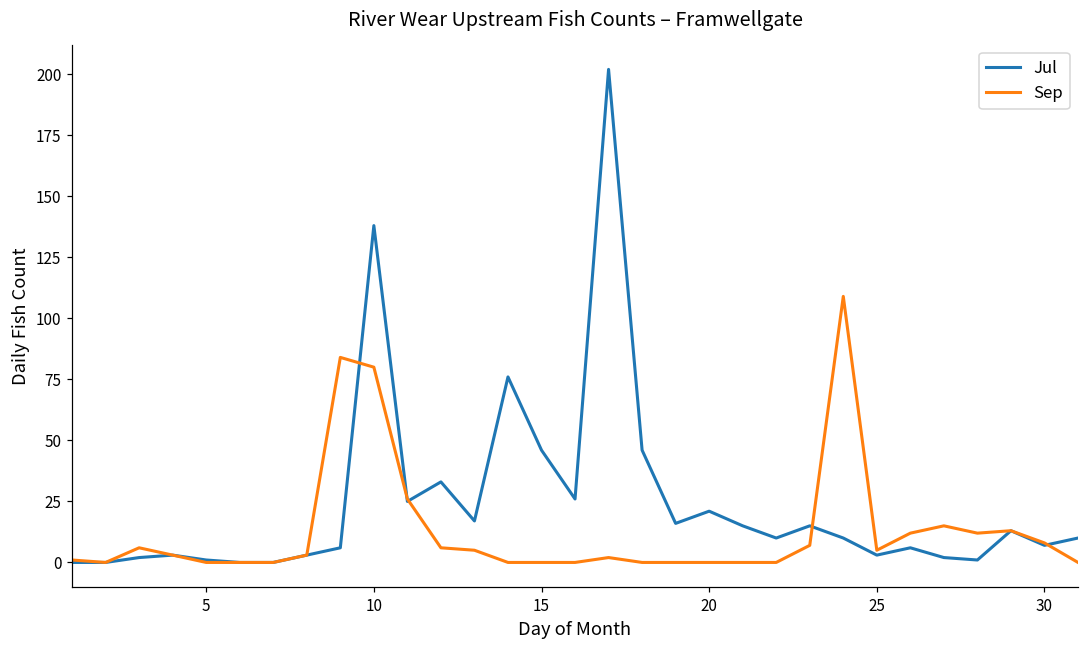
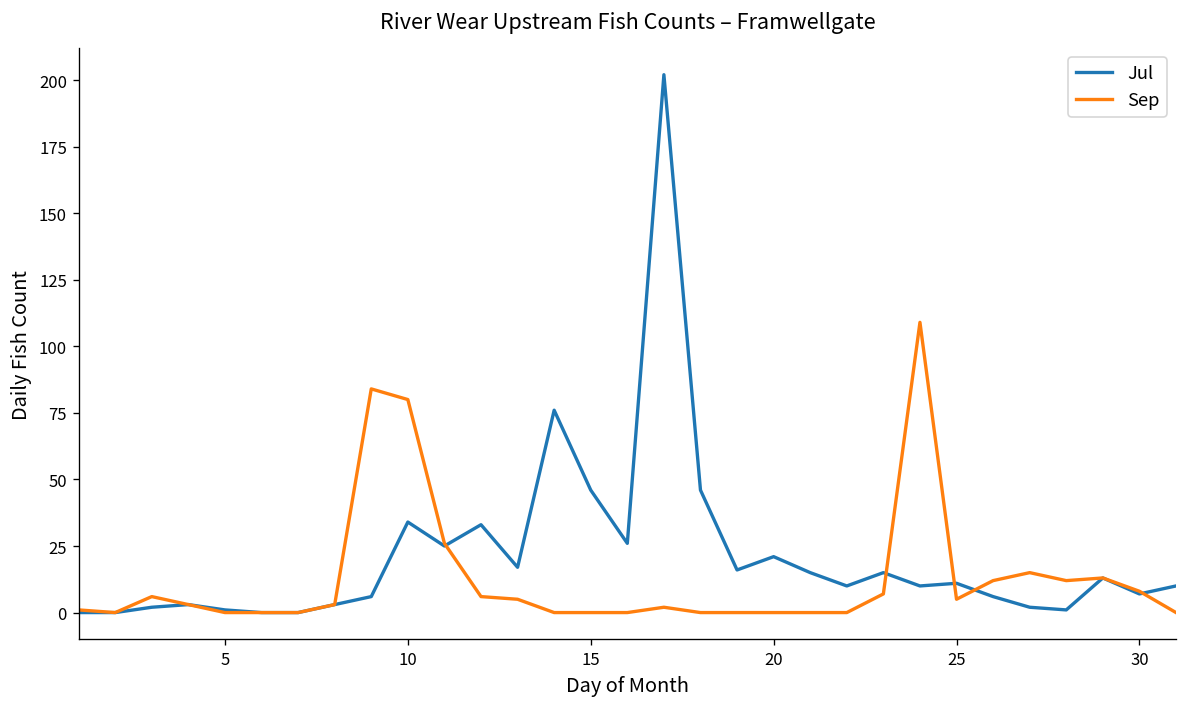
  {
    "Jul": {
-     "10": 138,
+     "10": 34,
      "15": 46,
      "20": 21,
-     "25": 3
+     "25": 11
    },
    "Sep": {
      "10": 80,
      "15": 0,
      "20": 0,
      "25": 5
    }
  }
